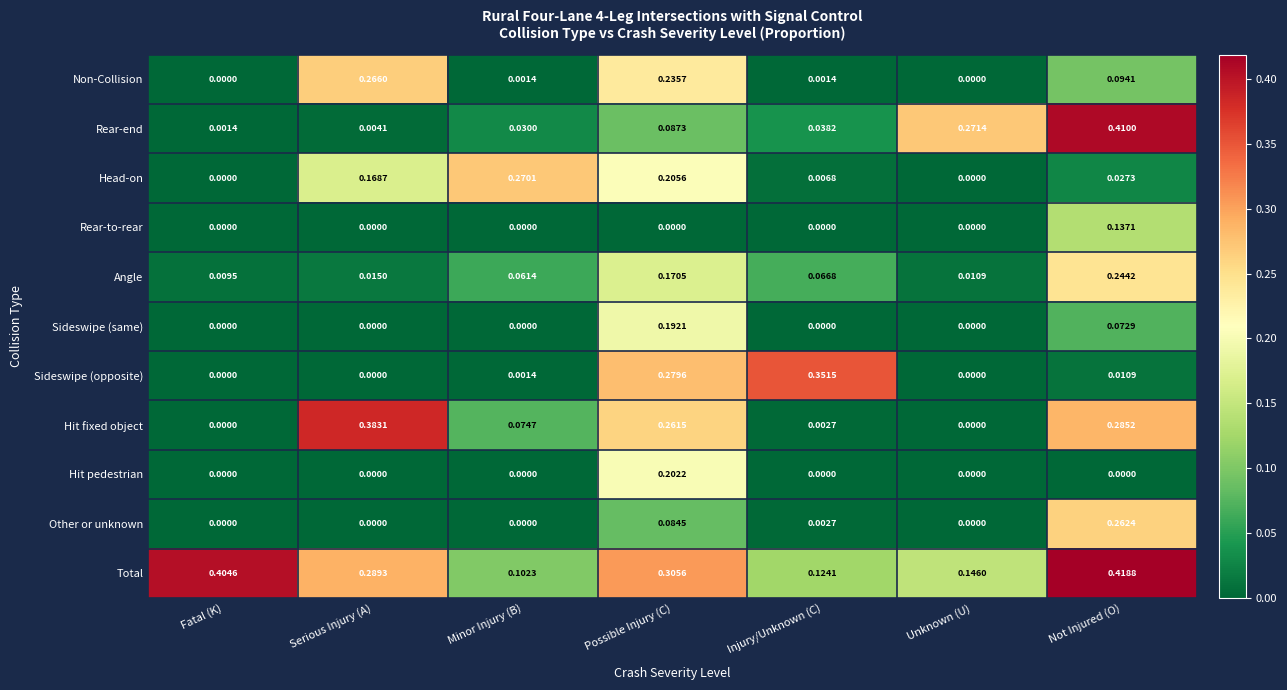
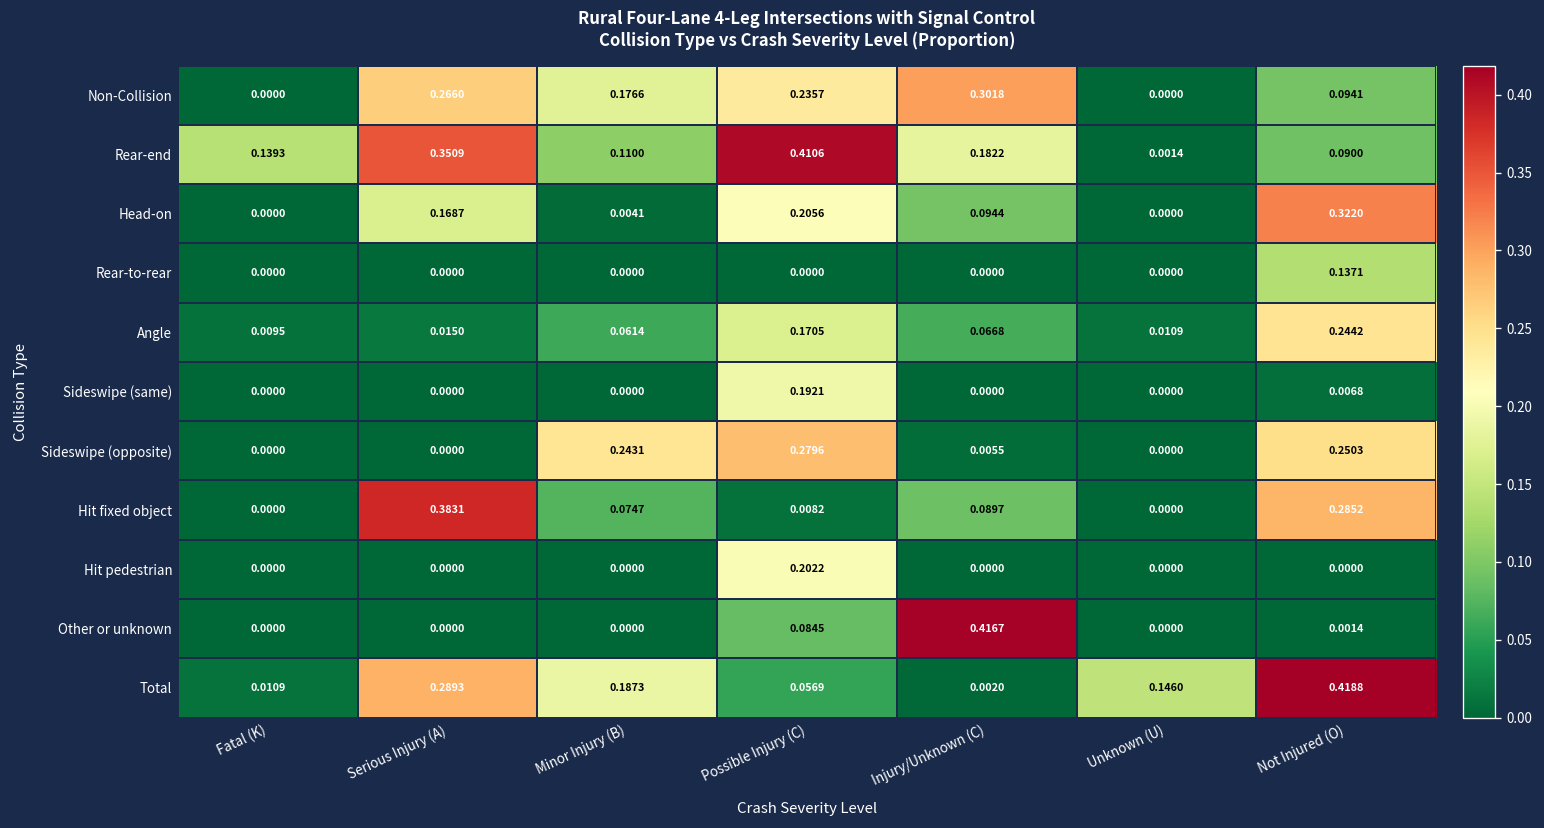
  {
    "Non-Collision": {
      "Fatal (K)": 0.0000,
      "Serious Injury (A)": 0.2660,
-     "Minor Injury (B)": 0.0014,
+     "Minor Injury (B)": 0.1766,
      "Possible Injury (C)": 0.2357,
-     "Injury/Unknown (C)": 0.0014,
+     "Injury/Unknown (C)": 0.3018,
      "Unknown (U)": 0.0000,
      "Not Injured (O)": 0.0941
    },
    "Rear-end": {
-     "Fatal (K)": 0.0014,
-     "Serious Injury (A)": 0.0041,
-     "Minor Injury (B)": 0.0300,
-     "Possible Injury (C)": 0.0873,
-     "Injury/Unknown (C)": 0.0382,
-     "Unknown (U)": 0.2714,
-     "Not Injured (O)": 0.4100
+     "Fatal (K)": 0.1393,
+     "Serious Injury (A)": 0.3509,
+     "Minor Injury (B)": 0.1100,
+     "Possible Injury (C)": 0.4106,
+     "Injury/Unknown (C)": 0.1822,
+     "Unknown (U)": 0.0014,
+     "Not Injured (O)": 0.0900
    },
    "Head-on": {
      "Fatal (K)": 0.0000,
      "Serious Injury (A)": 0.1687,
-     "Minor Injury (B)": 0.2701,
+     "Minor Injury (B)": 0.0041,
      "Possible Injury (C)": 0.2056,
-     "Injury/Unknown (C)": 0.0068,
+     "Injury/Unknown (C)": 0.0944,
      "Unknown (U)": 0.0000,
-     "Not Injured (O)": 0.0273
+     "Not Injured (O)": 0.3220
    },
    "Rear-to-rear": {
      "Fatal (K)": 0.0000,
      "Serious Injury (A)": 0.0000,
      "Minor Injury (B)": 0.0000,
      "Possible Injury (C)": 0.0000,
      "Injury/Unknown (C)": 0.0000,
      "Unknown (U)": 0.0000,
      "Not Injured (O)": 0.1371
    },
    "Angle": {
      "Fatal (K)": 0.0095,
      "Serious Injury (A)": 0.0150,
      "Minor Injury (B)": 0.0614,
      "Possible Injury (C)": 0.1705,
      "Injury/Unknown (C)": 0.0668,
      "Unknown (U)": 0.0109,
      "Not Injured (O)": 0.2442
    },
    "Sideswipe (same)": {
      "Fatal (K)": 0.0000,
      "Serious Injury (A)": 0.0000,
      "Minor Injury (B)": 0.0000,
      "Possible Injury (C)": 0.1921,
      "Injury/Unknown (C)": 0.0000,
      "Unknown (U)": 0.0000,
-     "Not Injured (O)": 0.0729
+     "Not Injured (O)": 0.0068
    },
    "Sideswipe (opposite)": {
      "Fatal (K)": 0.0000,
      "Serious Injury (A)": 0.0000,
-     "Minor Injury (B)": 0.0014,
+     "Minor Injury (B)": 0.2431,
      "Possible Injury (C)": 0.2796,
-     "Injury/Unknown (C)": 0.3515,
+     "Injury/Unknown (C)": 0.0055,
      "Unknown (U)": 0.0000,
-     "Not Injured (O)": 0.0109
+     "Not Injured (O)": 0.2503
    },
    "Hit fixed object": {
      "Fatal (K)": 0.0000,
      "Serious Injury (A)": 0.3831,
      "Minor Injury (B)": 0.0747,
-     "Possible Injury (C)": 0.2615,
-     "Injury/Unknown (C)": 0.0027,
+     "Possible Injury (C)": 0.0082,
+     "Injury/Unknown (C)": 0.0897,
      "Unknown (U)": 0.0000,
      "Not Injured (O)": 0.2852
    },
    "Hit pedestrian": {
      "Fatal (K)": 0.0000,
      "Serious Injury (A)": 0.0000,
      "Minor Injury (B)": 0.0000,
      "Possible Injury (C)": 0.2022,
      "Injury/Unknown (C)": 0.0000,
      "Unknown (U)": 0.0000,
      "Not Injured (O)": 0.0000
    },
    "Other or unknown": {
      "Fatal (K)": 0.0000,
      "Serious Injury (A)": 0.0000,
      "Minor Injury (B)": 0.0000,
      "Possible Injury (C)": 0.0845,
-     "Injury/Unknown (C)": 0.0027,
+     "Injury/Unknown (C)": 0.4167,
      "Unknown (U)": 0.0000,
-     "Not Injured (O)": 0.2624
+     "Not Injured (O)": 0.0014
    },
    "Total": {
-     "Fatal (K)": 0.4046,
+     "Fatal (K)": 0.0109,
      "Serious Injury (A)": 0.2893,
-     "Minor Injury (B)": 0.1023,
-     "Possible Injury (C)": 0.3056,
-     "Injury/Unknown (C)": 0.1241,
+     "Minor Injury (B)": 0.1873,
+     "Possible Injury (C)": 0.0569,
+     "Injury/Unknown (C)": 0.0020,
      "Unknown (U)": 0.1460,
      "Not Injured (O)": 0.4188
    }
  }
